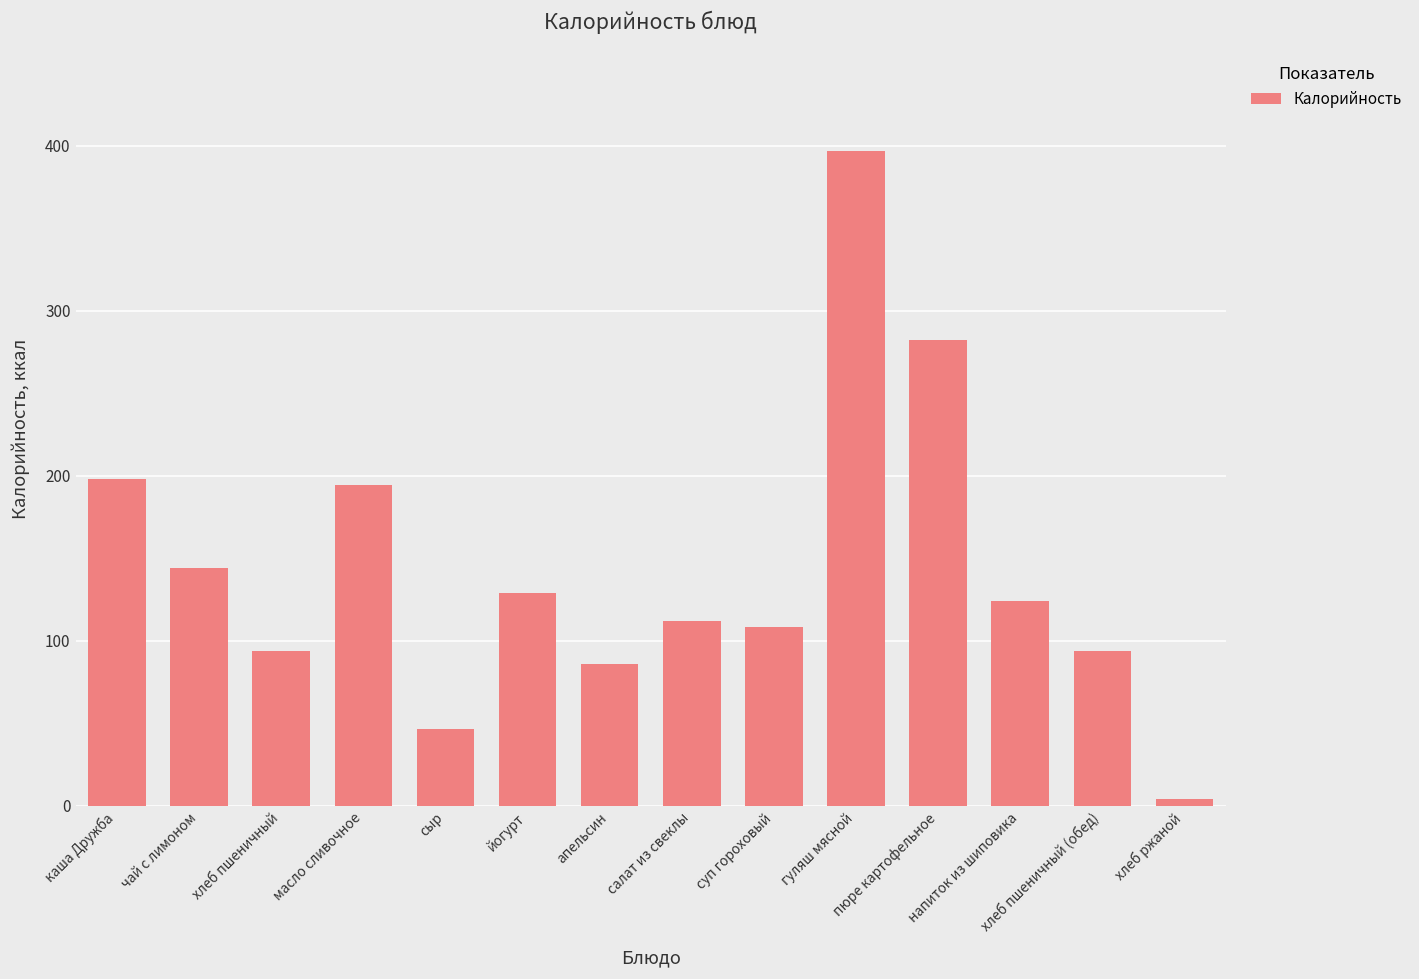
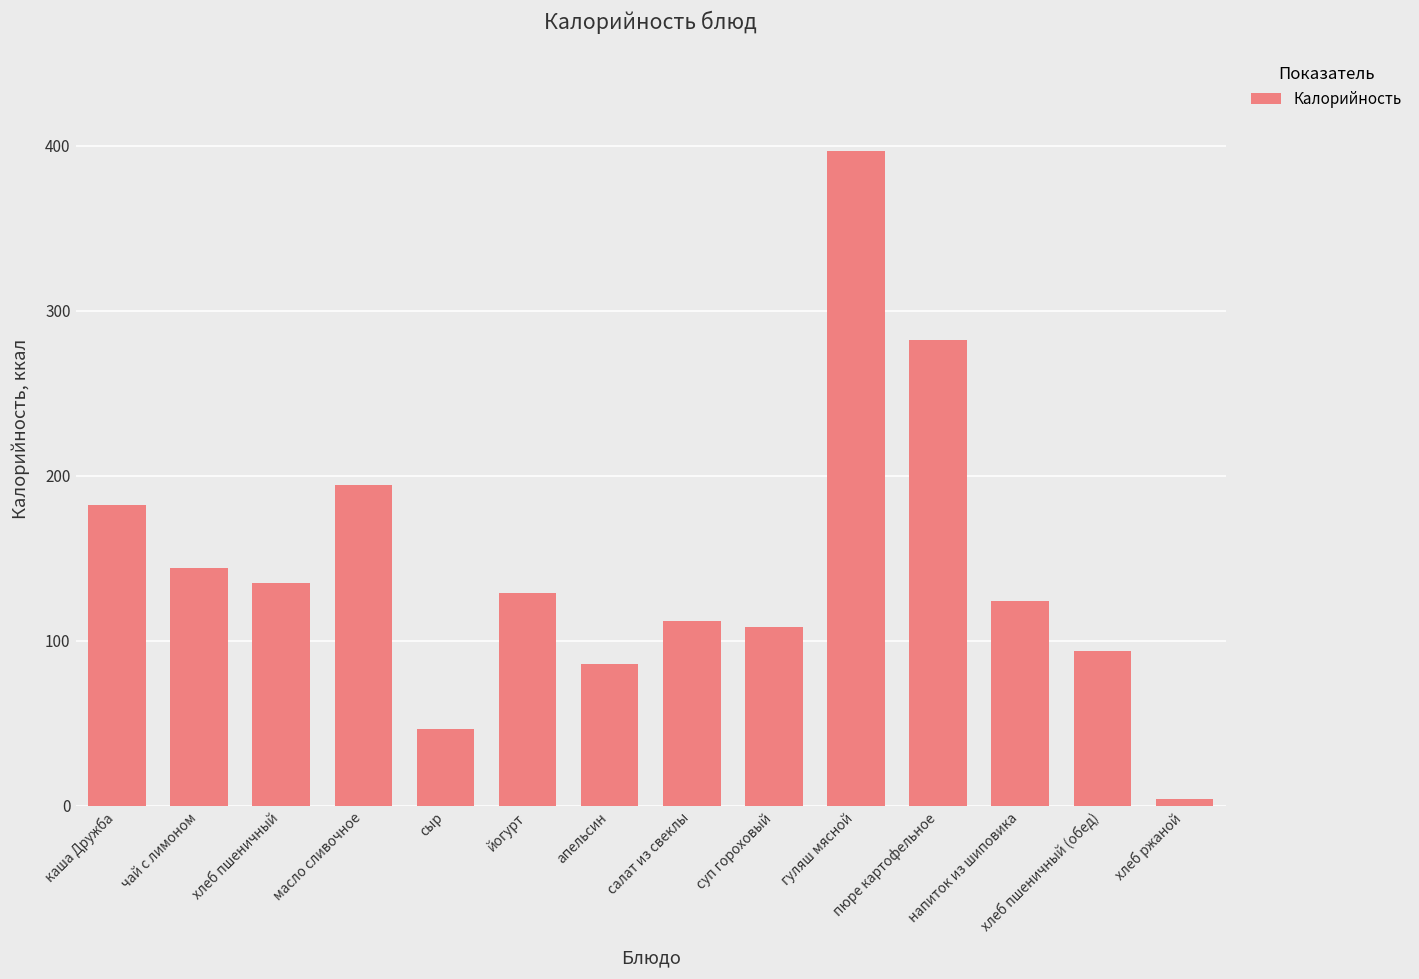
  {
-   "каша Дружба": 198,
+   "каша Дружба": 182,
    "чай с лимоном": 144,
-   "хлеб пшеничный": 94,
+   "хлеб пшеничный": 135,
    "масло сливочное": 195,
    "сыр": 46,
    "йогурт": 129,
    "апельсин": 86,
    "салат из свеклы": 112,
    "суп гороховый": 108,
    "гуляш мясной": 397,
    "пюре картофельное": 283,
    "напиток из шиповика": 124,
    "хлеб пшеничный (обед)": 94,
    "хлеб ржаной": 4
  }
